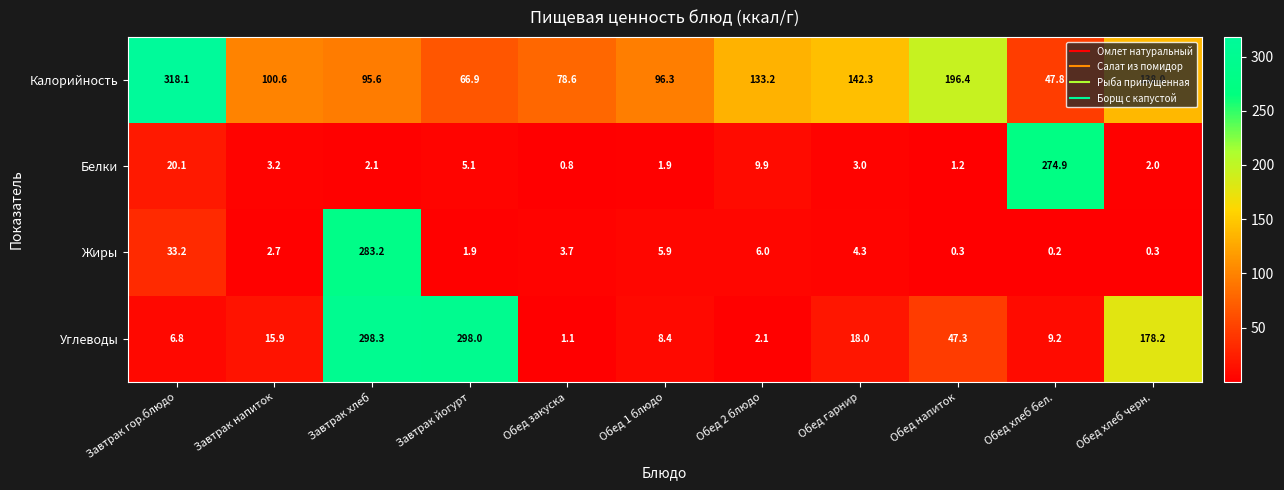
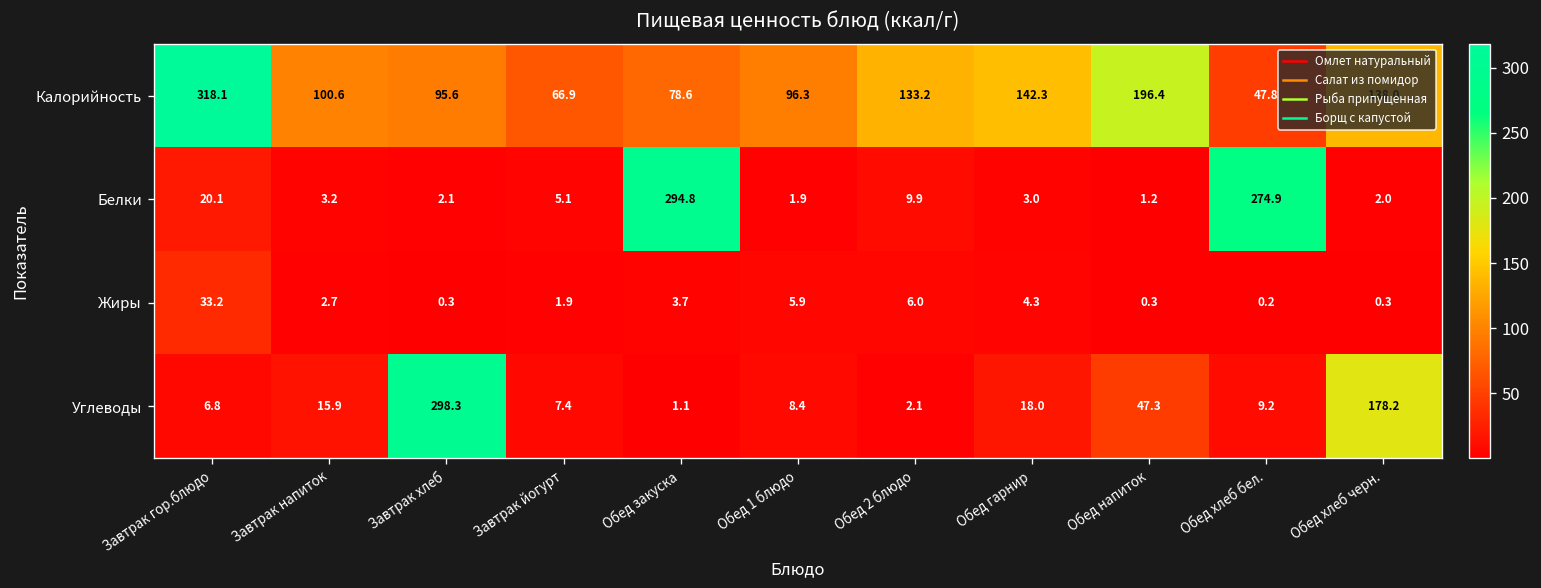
  {
    "Калорийность": {
      "Завтрак гор.блюдо": 318.1,
      "Завтрак напиток": 100.6,
      "Завтрак хлеб": 95.6,
      "Завтрак йогурт": 66.9,
      "Обед закуска": 78.6,
      "Обед 1 блюдо": 96.3,
      "Обед 2 блюдо": 133.2,
      "Обед гарнир": 142.3,
      "Обед напиток": 196.4,
      "Обед хлеб бел.": 47.8
    },
    "Белки": {
      "Завтрак гор.блюдо": 20.1,
      "Завтрак напиток": 3.2,
      "Завтрак хлеб": 2.1,
      "Завтрак йогурт": 5.1,
-     "Обед закуска": 0.8,
+     "Обед закуска": 294.8,
      "Обед 1 блюдо": 1.9,
      "Обед 2 блюдо": 9.9,
      "Обед гарнир": 3.0,
      "Обед напиток": 1.2,
      "Обед хлеб бел.": 274.9,
      "Обед хлеб черн.": 2.0
    },
    "Жиры": {
      "Завтрак гор.блюдо": 33.2,
      "Завтрак напиток": 2.7,
-     "Завтрак хлеб": 283.2,
+     "Завтрак хлеб": 0.3,
      "Завтрак йогурт": 1.9,
      "Обед закуска": 3.7,
      "Обед 1 блюдо": 5.9,
      "Обед 2 блюдо": 6.0,
      "Обед гарнир": 4.3,
      "Обед напиток": 0.3,
      "Обед хлеб бел.": 0.2,
      "Обед хлеб черн.": 0.3
    },
    "Углеводы": {
      "Завтрак гор.блюдо": 6.8,
      "Завтрак напиток": 15.9,
      "Завтрак хлеб": 298.3,
-     "Завтрак йогурт": 298.0,
+     "Завтрак йогурт": 7.4,
      "Обед закуска": 1.1,
      "Обед 1 блюдо": 8.4,
      "Обед 2 блюдо": 2.1,
      "Обед гарнир": 18.0,
      "Обед напиток": 47.3,
      "Обед хлеб бел.": 9.2,
      "Обед хлеб черн.": 178.2
    }
  }
